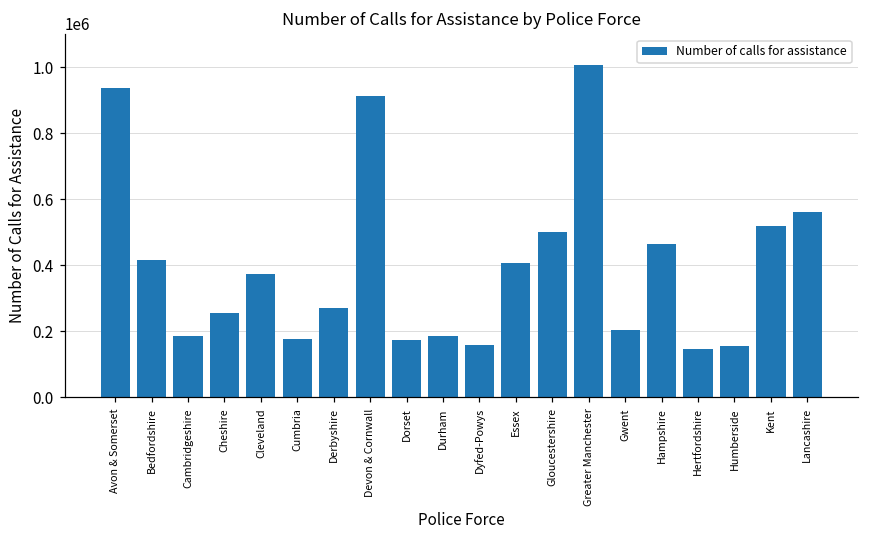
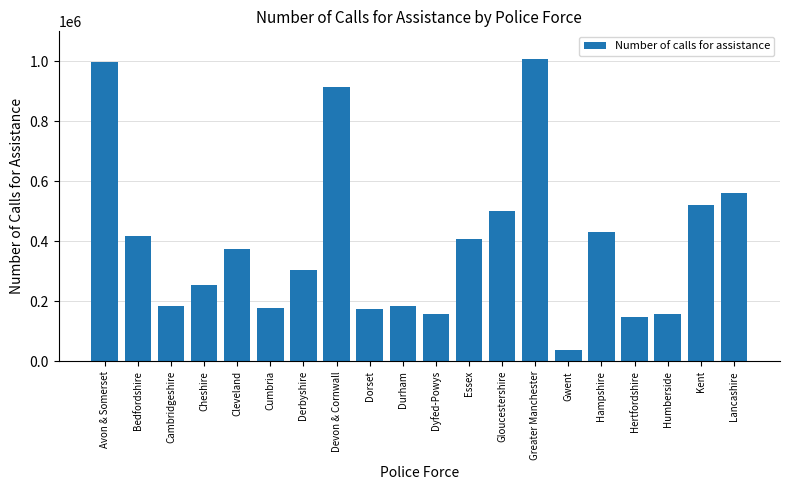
  {
-   "Avon & Somerset": 940000,
+   "Avon & Somerset": 1000000,
    "Bedfordshire": 420000,
    "Cambridgeshire": 190000,
    "Cheshire": 250000,
    "Cleveland": 370000,
    "Cumbria": 180000,
-   "Derbyshire": 270000,
+   "Derbyshire": 300000,
    "Devon & Cornwall": 910000,
    "Dorset": 170000,
    "Durham": 190000,
    "Dyfed-Powys": 160000,
    "Essex": 410000,
    "Gloucestershire": 500000,
    "Greater Manchester": 1010000,
-   "Gwent": 200000,
-   "Hampshire": 460000,
+   "Gwent": 40000,
+   "Hampshire": 430000,
    "Hertfordshire": 150000,
    "Humberside": 160000,
    "Kent": 520000,
    "Lancashire": 560000
  }
